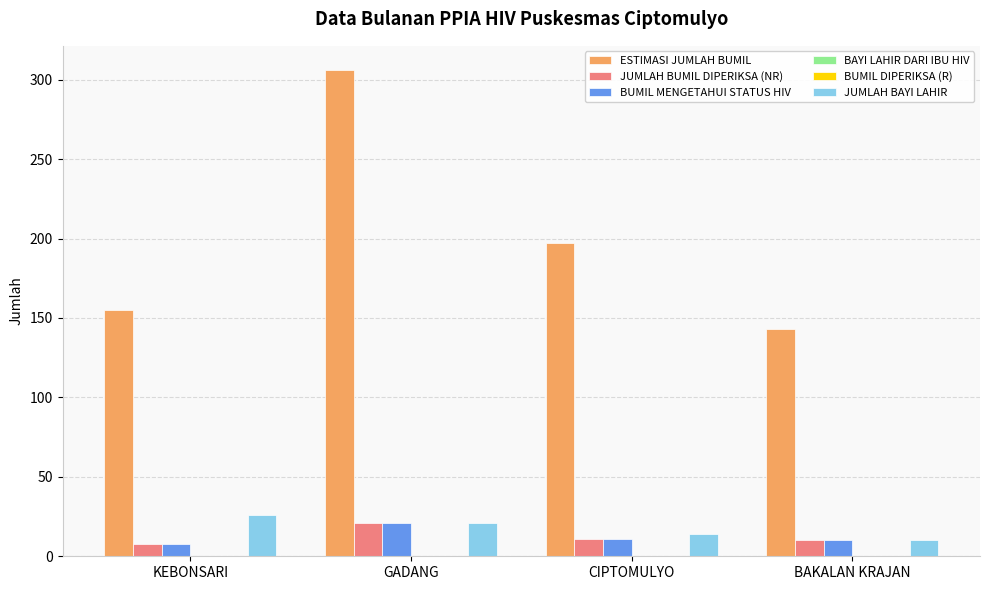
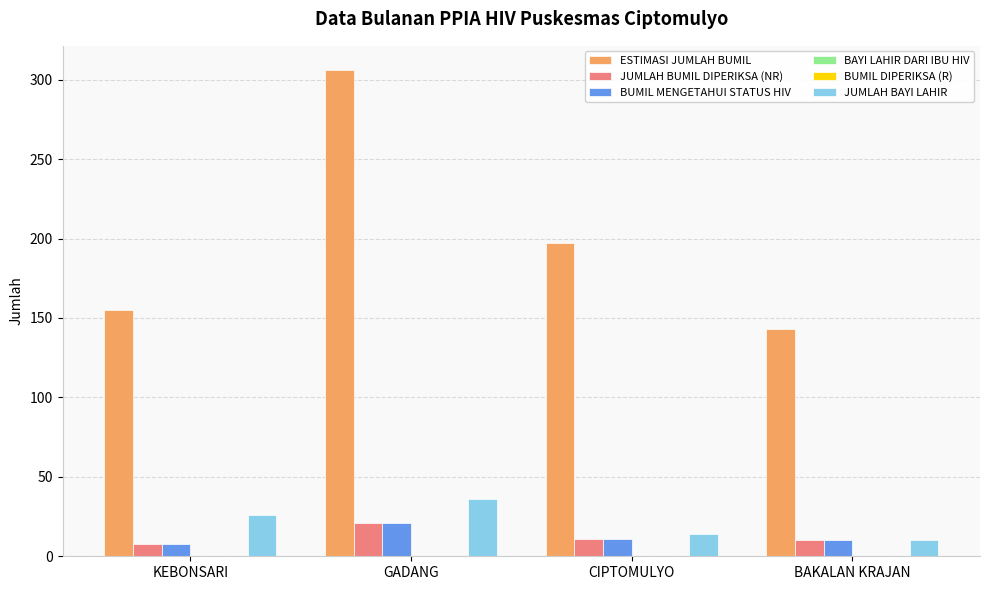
  {
    "BUMIL MENGETAHUI STATUS HIV": {
      "KEBONSARI": 8,
      "GADANG": 21,
      "CIPTOMULYO": 11,
      "BAKALAN KRAJAN": 10
    },
    "BAYI LAHIR DARI IBU HIV": {
      "KEBONSARI": 0,
      "GADANG": 0,
      "CIPTOMULYO": 0,
      "BAKALAN KRAJAN": 0
    },
    "BUMIL DIPERIKSA (R)": {
      "KEBONSARI": 0,
      "GADANG": 0,
      "CIPTOMULYO": 0,
      "BAKALAN KRAJAN": 0
    },
    "JUMLAH BAYI LAHIR": {
      "KEBONSARI": 26,
-     "GADANG": 21,
+     "GADANG": 36,
      "CIPTOMULYO": 14,
      "BAKALAN KRAJAN": 10
    }
  }
